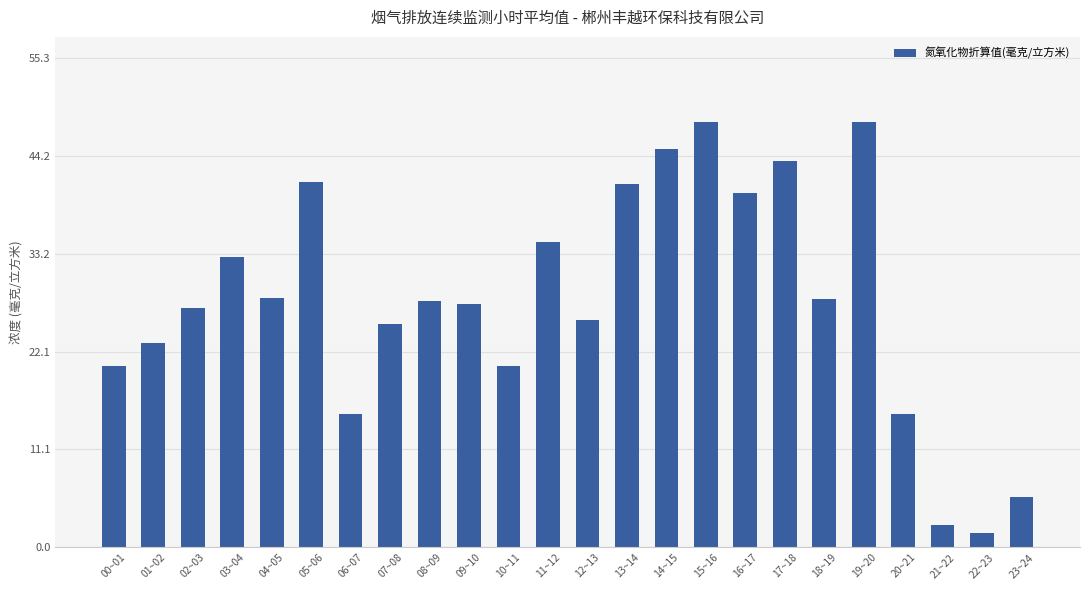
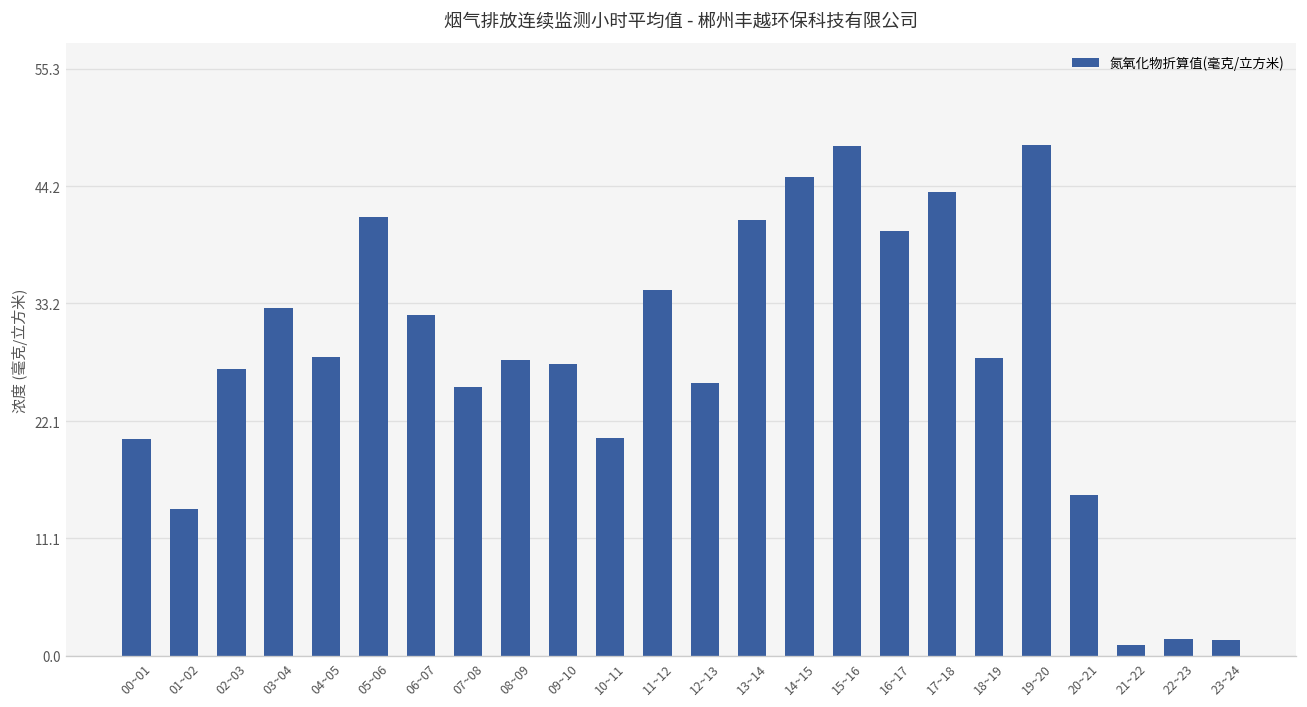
  {
    "00~01": 20,
-   "01~02": 23,
+   "01~02": 14,
    "02~03": 27,
    "03~04": 33,
    "04~05": 28,
    "05~06": 41,
-   "06~07": 15,
+   "06~07": 32,
    "07~08": 25,
    "08~09": 28,
    "09~10": 28,
    "10~11": 21,
    "11~12": 34,
    "12~13": 26,
    "13~14": 41,
    "14~15": 45,
    "15~16": 48,
    "16~17": 40,
    "17~18": 44,
    "18~19": 28,
    "19~20": 48,
    "20~21": 15,
-   "21~22": 3,
+   "21~22": 1,
    "22~23": 2,
-   "23~24": 6
+   "23~24": 2
  }
